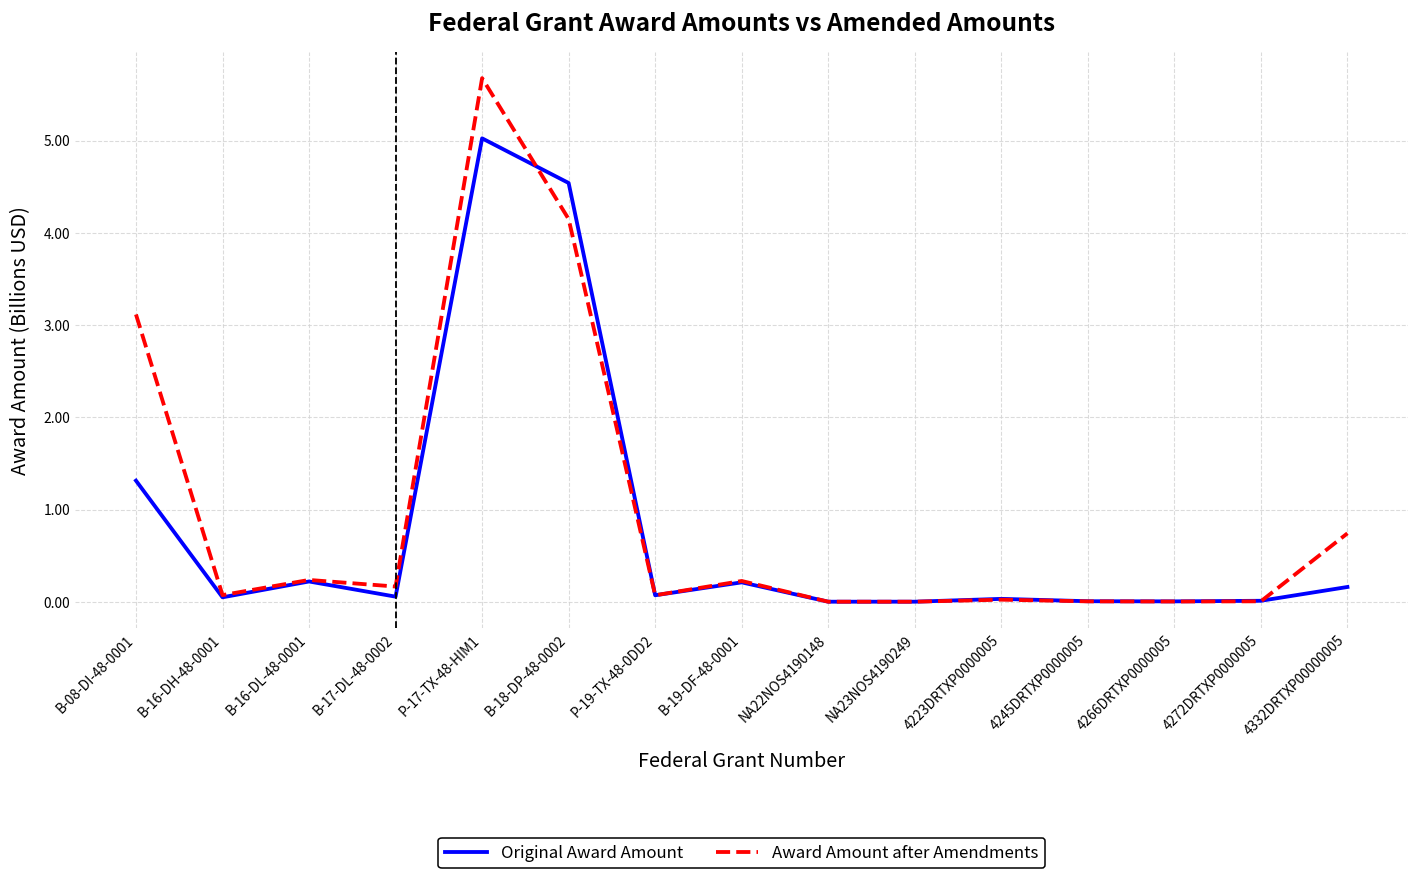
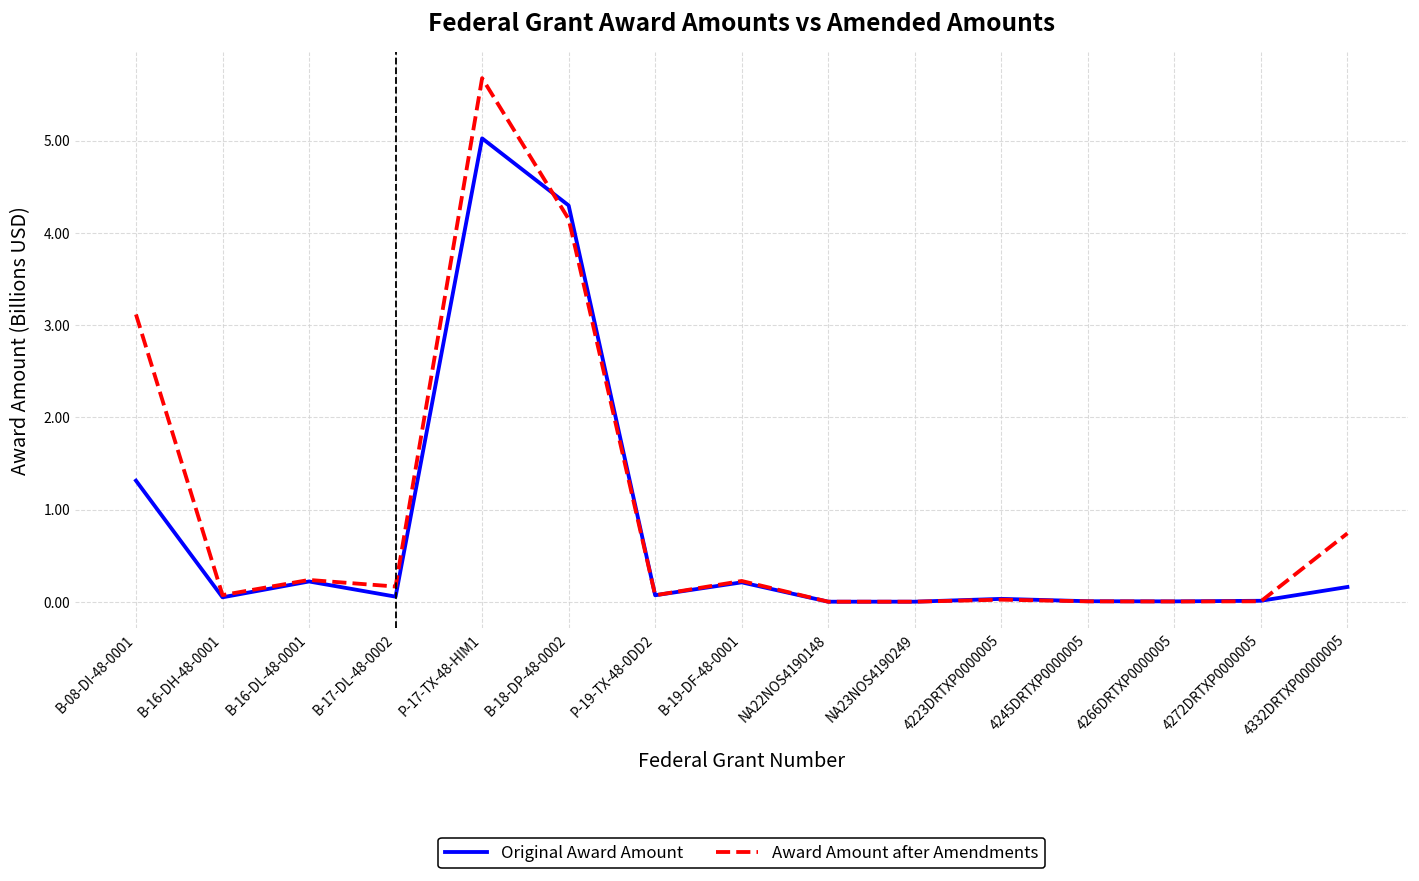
  {
    "Original Award Amount": {
      "B-08-DI-48-0001": 1.3,
      "B-17-DL-48-0002": 0.1,
      "P-17-TX-48-HIM1": 5.0,
-     "B-18-DP-48-0002": 4.5,
+     "B-18-DP-48-0002": 4.3,
      "4332DRTXP00000005": 0.2
    },
    "Award Amount after Amendments": {
      "B-08-DI-48-0001": 3.1,
      "B-17-DL-48-0002": 0.2,
      "P-17-TX-48-HIM1": 5.7,
      "B-18-DP-48-0002": 4.1,
      "4332DRTXP00000005": 0.7
    }
  }
